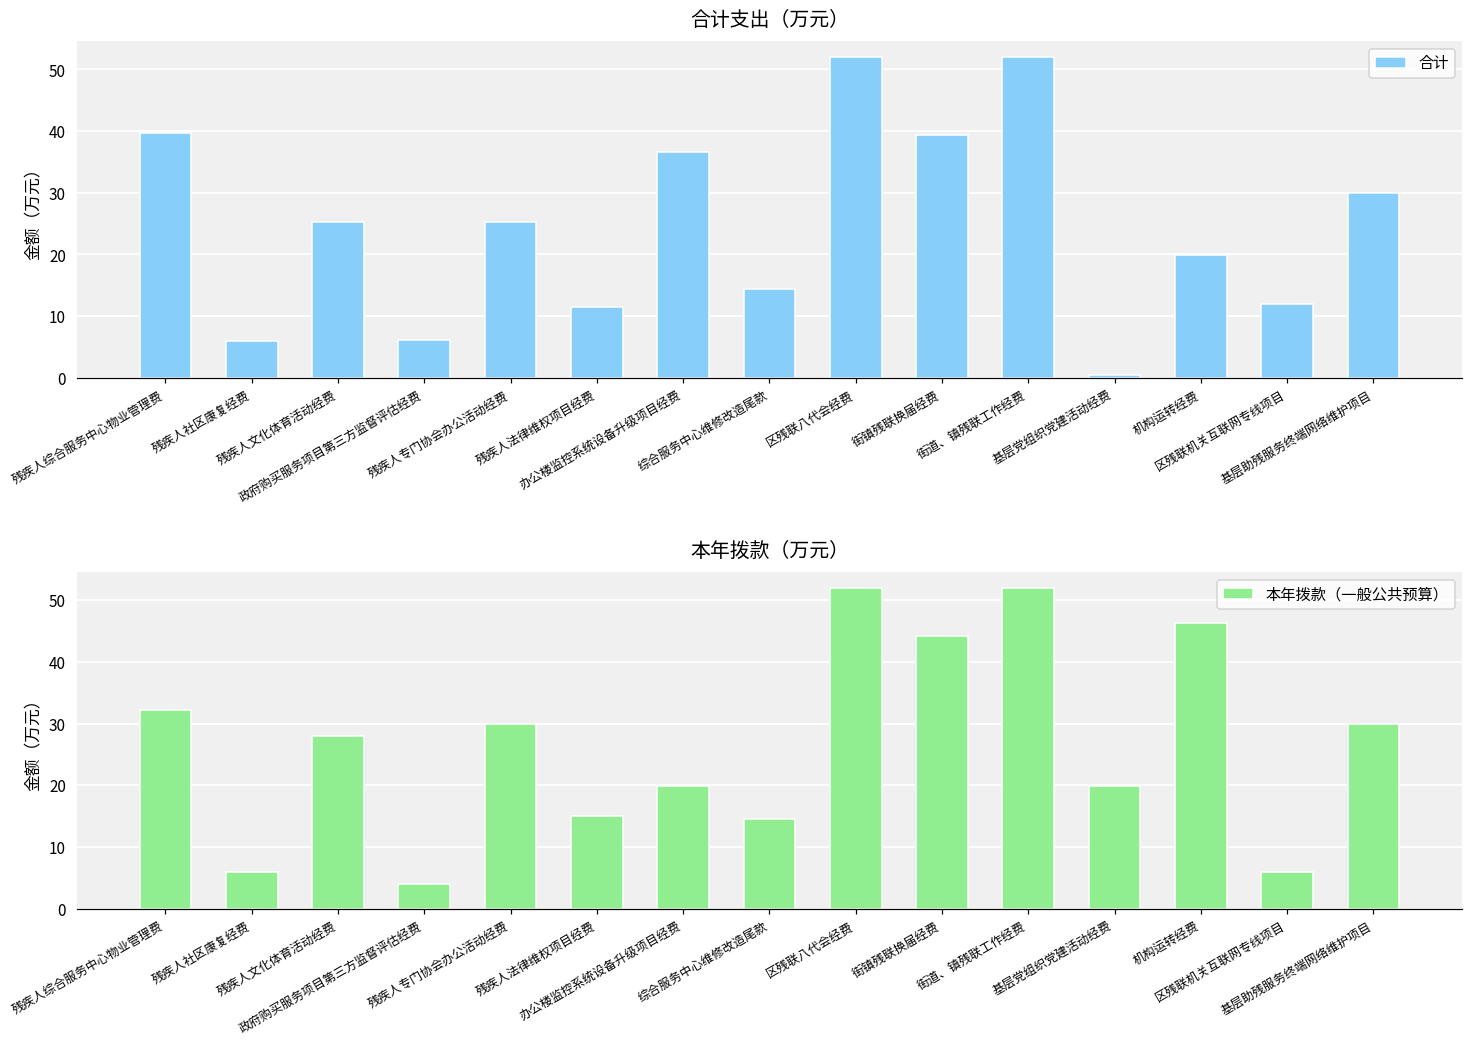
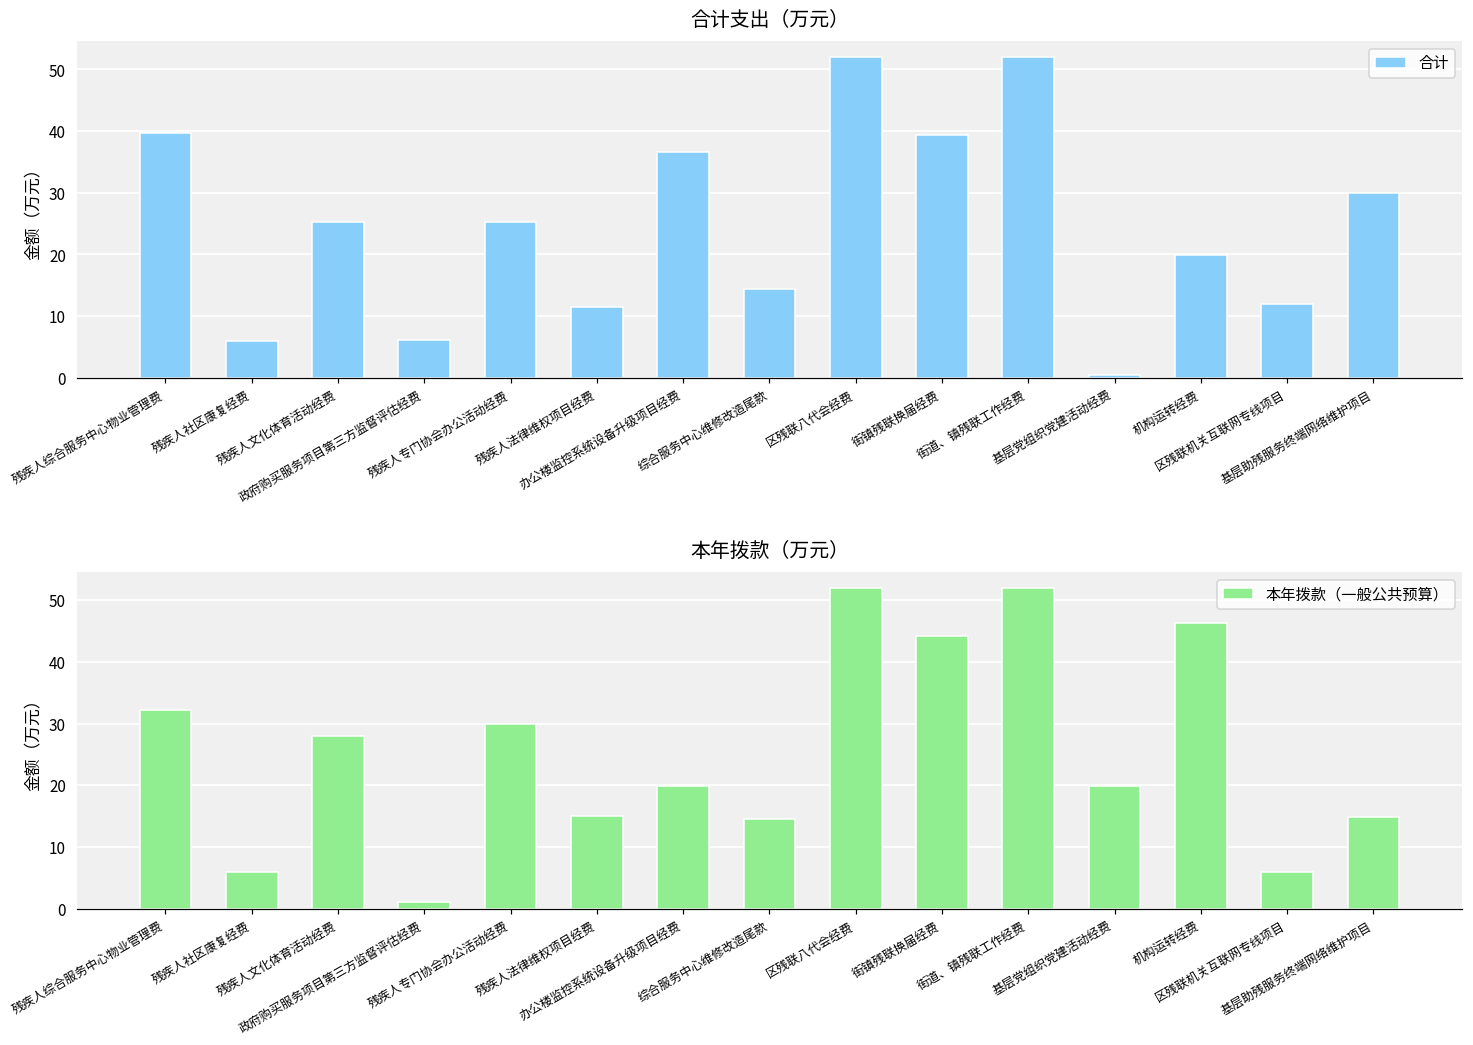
  {
    "合计支出（万元）": {
      "残疾人综合服务中心物业管理费": 40,
      "残疾人社区康复经费": 6,
      "残疾人文化体育活动经费": 25,
      "政府购买服务项目第三方监督评估经费": 6,
      "残疾人专门协会办公活动经费": 25,
      "残疾人法律维权项目经费": 12,
      "办公楼监控系统设备升级项目经费": 37,
      "综合服务中心维修改造尾款": 14,
      "区残联八代会经费": 52,
      "街镇残联换届经费": 39,
      "街道、镇残联工作经费": 52,
      "基层党组织党建活动经费": 1,
      "机构运转经费": 20,
      "区残联机关互联网专线项目": 12,
      "基层助残服务终端网络维护项目": 30
    },
    "本年拨款（万元）": {
      "残疾人综合服务中心物业管理费": 32,
      "残疾人社区康复经费": 6,
      "残疾人文化体育活动经费": 28,
-     "政府购买服务项目第三方监督评估经费": 4,
+     "政府购买服务项目第三方监督评估经费": 1,
      "残疾人专门协会办公活动经费": 30,
      "残疾人法律维权项目经费": 15,
      "办公楼监控系统设备升级项目经费": 20,
      "综合服务中心维修改造尾款": 14,
      "区残联八代会经费": 52,
      "街镇残联换届经费": 44,
      "街道、镇残联工作经费": 52,
      "基层党组织党建活动经费": 20,
      "机构运转经费": 46,
      "区残联机关互联网专线项目": 6,
-     "基层助残服务终端网络维护项目": 30
+     "基层助残服务终端网络维护项目": 15
    }
  }
